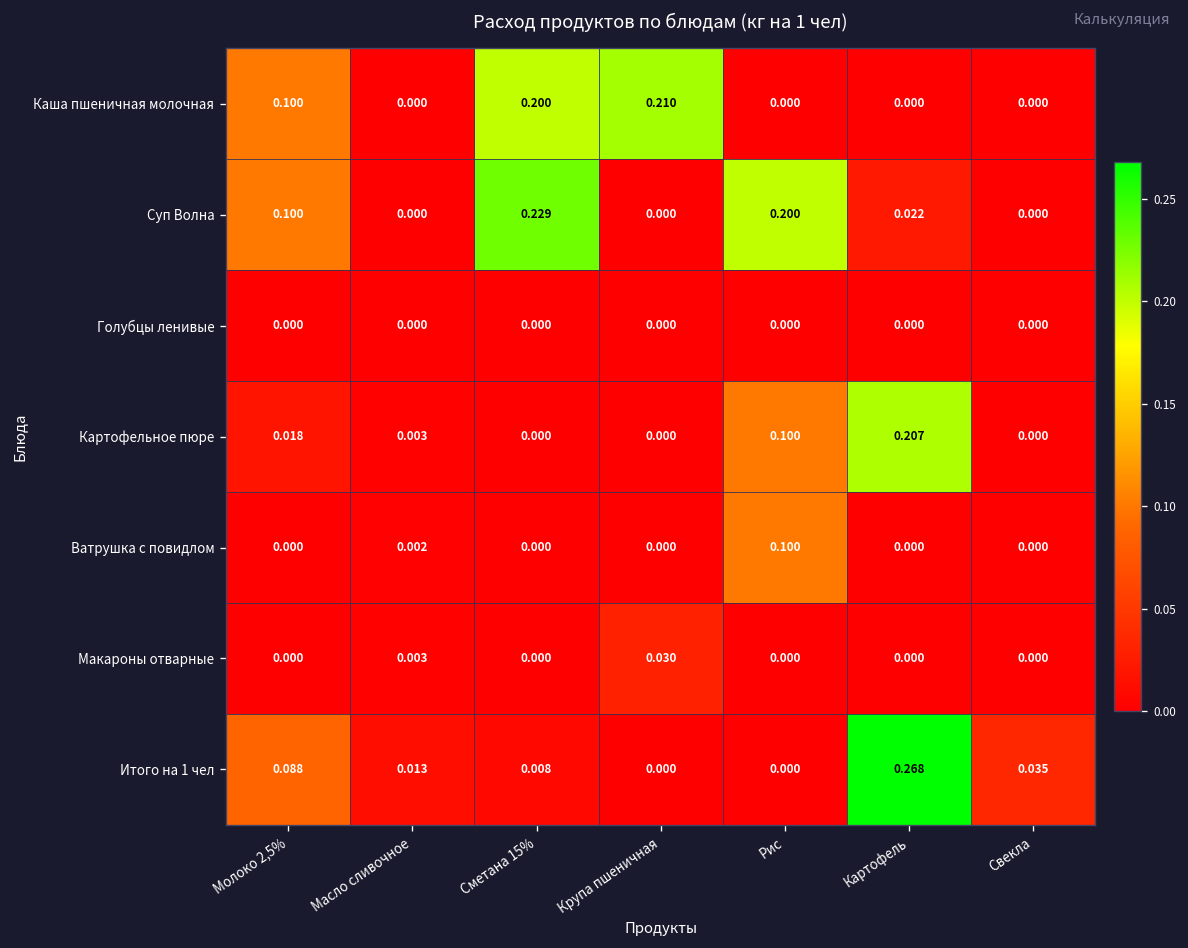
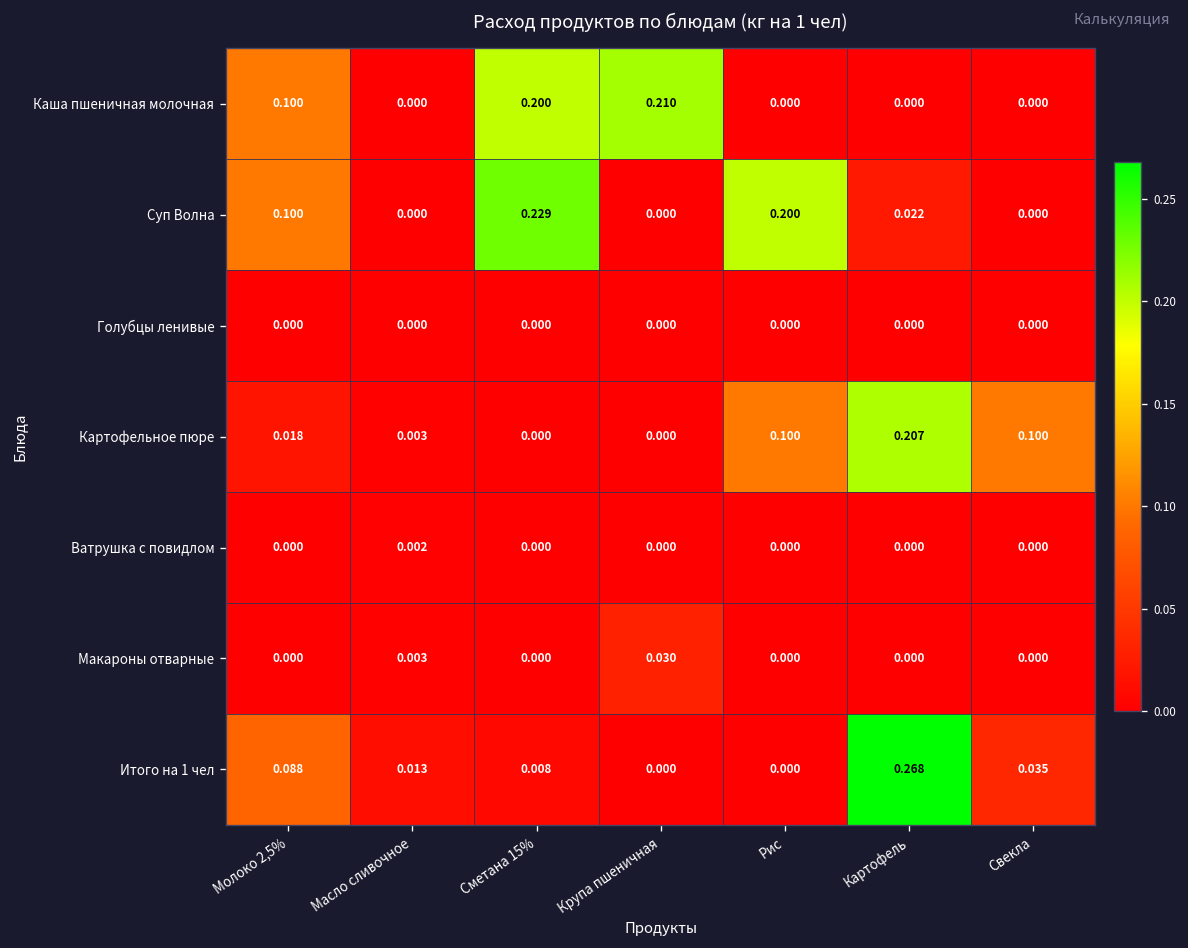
  {
    "Каша пшеничная молочная": {
      "Молоко 2,5%": 0.100,
      "Масло сливочное": 0.000,
      "Сметана 15%": 0.200,
      "Крупа пшеничная": 0.210,
      "Рис": 0.000,
      "Картофель": 0.000,
      "Свекла": 0.000
    },
    "Суп Волна": {
      "Молоко 2,5%": 0.100,
      "Масло сливочное": 0.000,
      "Сметана 15%": 0.229,
      "Крупа пшеничная": 0.000,
      "Рис": 0.200,
      "Картофель": 0.022,
      "Свекла": 0.000
    },
    "Голубцы ленивые": {
      "Молоко 2,5%": 0.000,
      "Масло сливочное": 0.000,
      "Сметана 15%": 0.000,
      "Крупа пшеничная": 0.000,
      "Рис": 0.000,
      "Картофель": 0.000,
      "Свекла": 0.000
    },
    "Картофельное пюре": {
      "Молоко 2,5%": 0.018,
      "Масло сливочное": 0.003,
      "Сметана 15%": 0.000,
      "Крупа пшеничная": 0.000,
      "Рис": 0.100,
      "Картофель": 0.207,
-     "Свекла": 0.000
+     "Свекла": 0.100
    },
    "Ватрушка с повидлом": {
      "Молоко 2,5%": 0.000,
      "Масло сливочное": 0.002,
      "Сметана 15%": 0.000,
      "Крупа пшеничная": 0.000,
-     "Рис": 0.100,
+     "Рис": 0.000,
      "Картофель": 0.000,
      "Свекла": 0.000
    },
    "Макароны отварные": {
      "Молоко 2,5%": 0.000,
      "Масло сливочное": 0.003,
      "Сметана 15%": 0.000,
      "Крупа пшеничная": 0.030,
      "Рис": 0.000,
      "Картофель": 0.000,
      "Свекла": 0.000
    },
    "Итого на 1 чел": {
      "Молоко 2,5%": 0.088,
      "Масло сливочное": 0.013,
      "Сметана 15%": 0.008,
      "Крупа пшеничная": 0.000,
      "Рис": 0.000,
      "Картофель": 0.268,
      "Свекла": 0.035
    }
  }
